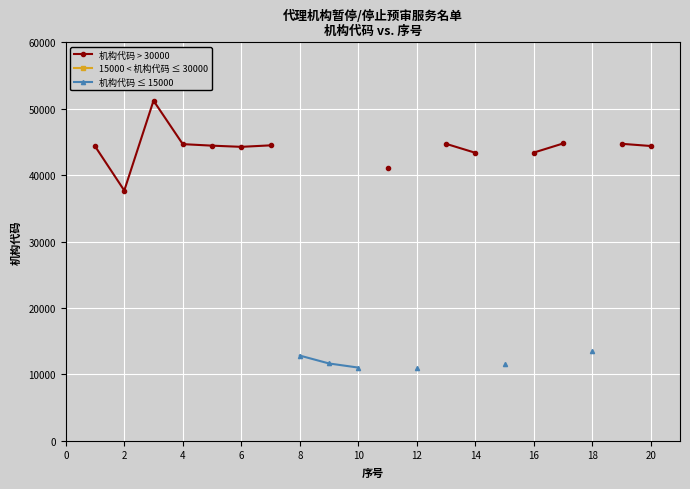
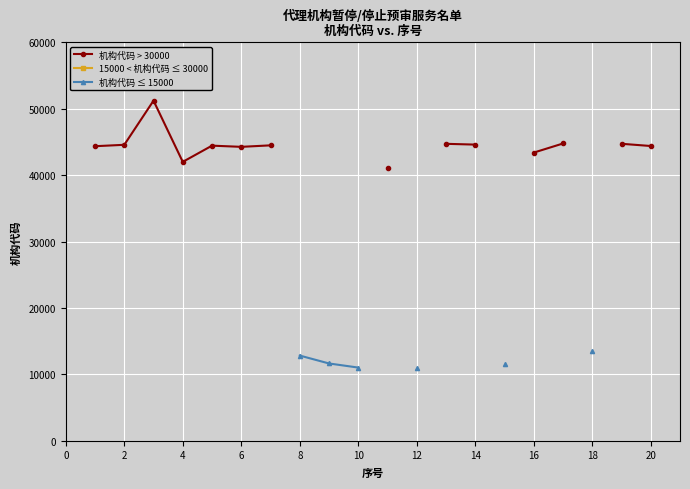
  {
    "机构代码 > 30000": {
-     "2": 38000,
-     "4": 45000,
+     "2": 45000,
+     "4": 42000,
      "6": 44000,
-     "14": 43000,
+     "14": 45000,
      "16": 43000,
      "20": 44000
    },
    "机构代码 ≤ 15000": {
      "8": 13000,
      "10": 11000,
      "12": 11000,
      "18": 14000
    }
  }
